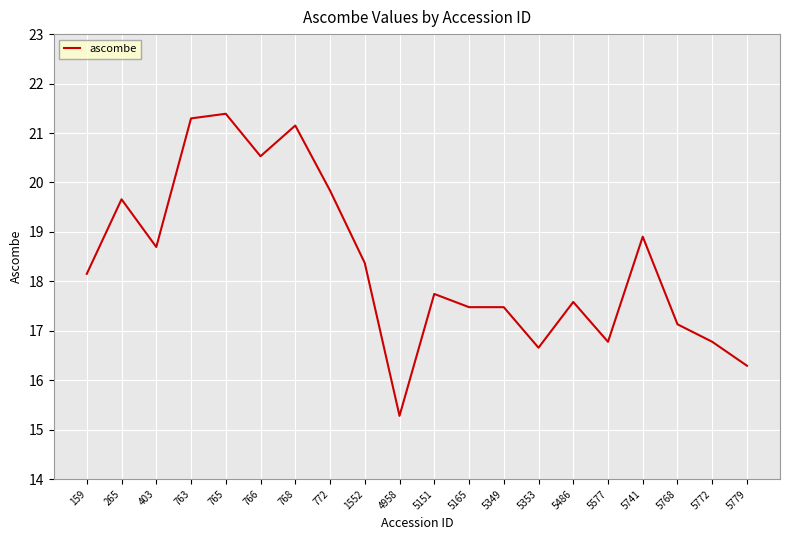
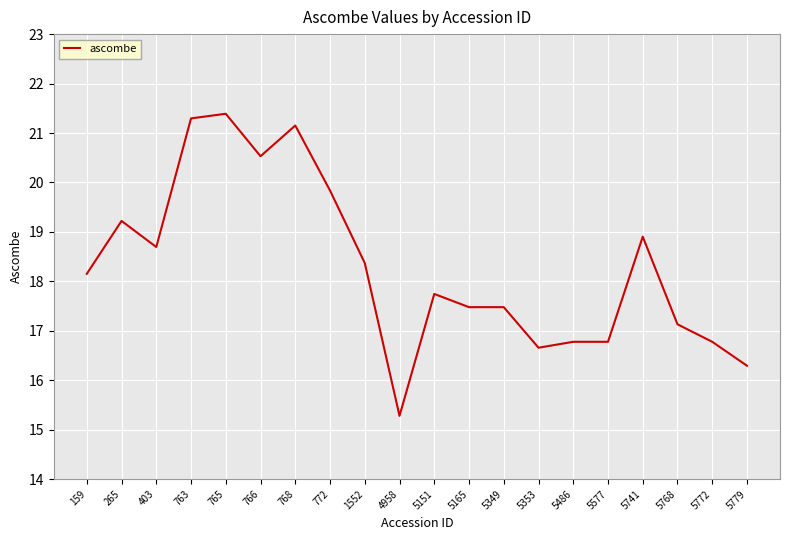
  {
    "159": 18.2,
-   "265": 19.7,
+   "265": 19.2,
    "403": 18.7,
    "763": 21.3,
    "765": 21.4,
    "766": 20.5,
    "768": 21.2,
    "772": 19.8,
    "1552": 18.4,
    "4958": 15.3,
    "5151": 17.7,
    "5165": 17.5,
    "5349": 17.5,
    "5353": 16.7,
-   "5486": 17.6,
+   "5486": 16.8,
    "5577": 16.8,
    "5741": 18.9,
    "5768": 17.1,
    "5772": 16.8,
    "5779": 16.3
  }
